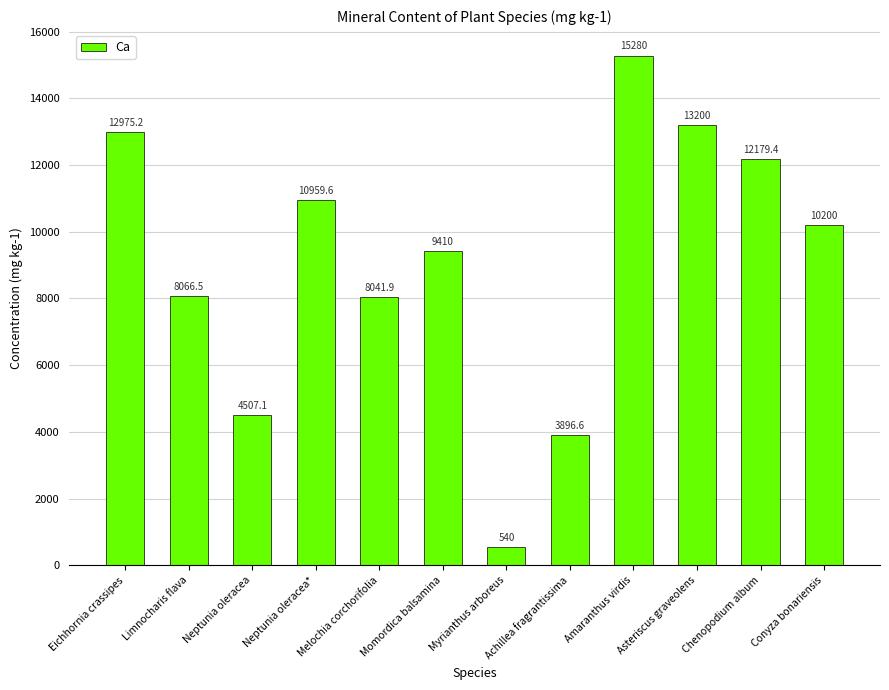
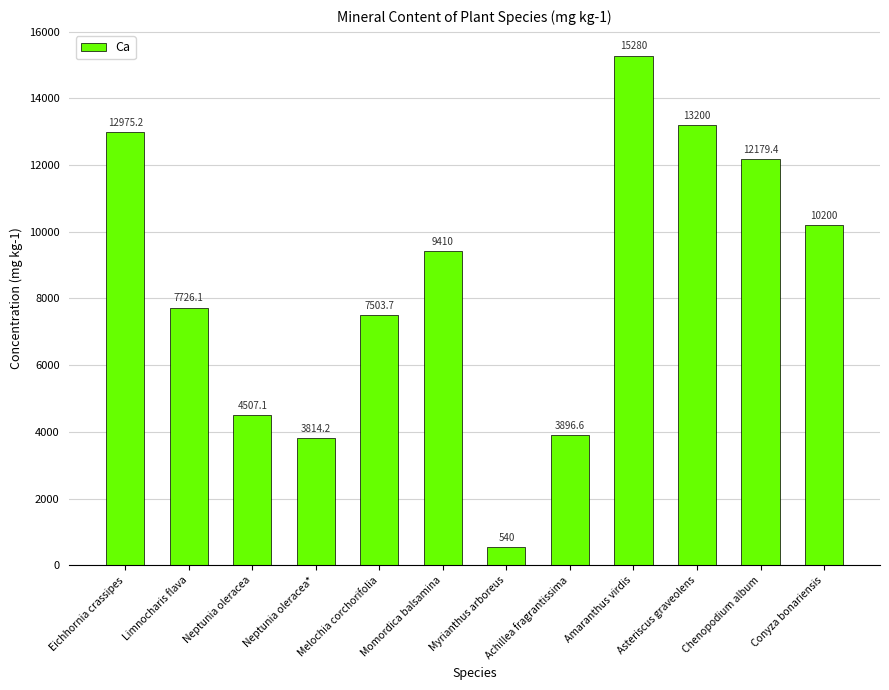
  {
    "Eichhornia crassipes": 12975.2,
-   "Limnocharis flava": 8066.5,
+   "Limnocharis flava": 7726.1,
    "Neptunia oleracea": 4507.1,
-   "Neptunia oleracea*": 10959.6,
-   "Melochia corchorifolia": 8041.9,
+   "Neptunia oleracea*": 3814.2,
+   "Melochia corchorifolia": 7503.7,
    "Momordica balsamina": 9410,
    "Myrianthus arboreus": 540,
    "Achillea fragrantissima": 3896.6,
    "Amaranthus virdis": 15280,
    "Asteriscus graveolens": 13200,
    "Chenopodium album": 12179.4,
    "Conyza bonariensis": 10200
  }
